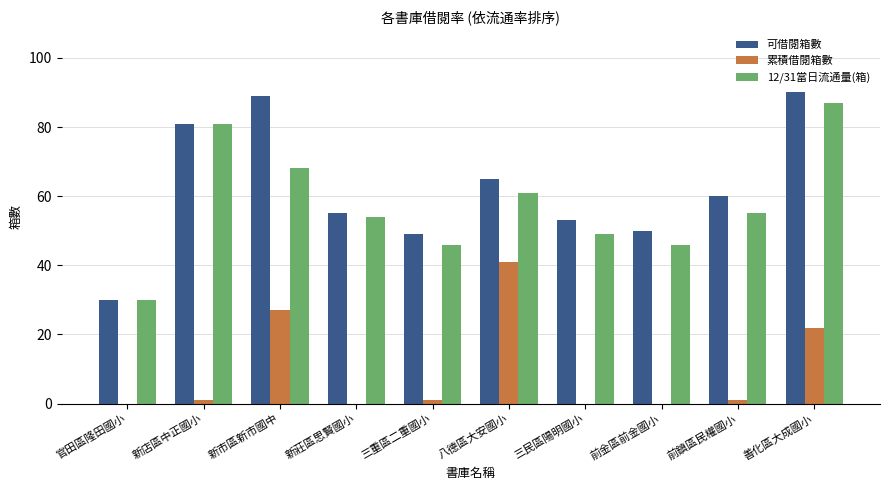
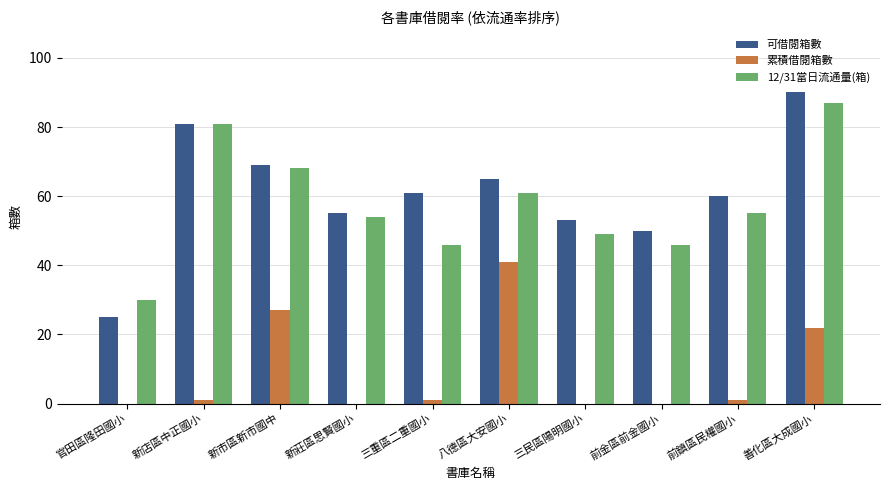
  {
    "可借閱箱數": {
-     "官田區隆田國小": 30,
+     "官田區隆田國小": 25,
      "新店區中正國小": 81,
-     "新市區新市國中": 89,
+     "新市區新市國中": 69,
      "新莊區思賢國小": 55,
-     "三重區二重國小": 49,
+     "三重區二重國小": 61,
      "八德區大安國小": 65,
      "三民區陽明國小": 53,
      "前金區前金國小": 50,
      "前鎮區民權國小": 60,
      "善化區大成國小": 90
    },
    "累積借閱箱數": {
      "官田區隆田國小": 0,
      "新店區中正國小": 1,
      "新市區新市國中": 27,
      "新莊區思賢國小": 0,
      "三重區二重國小": 1,
      "八德區大安國小": 41,
      "三民區陽明國小": 0,
      "前金區前金國小": 0,
      "前鎮區民權國小": 1,
      "善化區大成國小": 22
    },
    "12/31當日流通量(箱)": {
      "官田區隆田國小": 30,
      "新店區中正國小": 81,
      "新市區新市國中": 68,
      "新莊區思賢國小": 54,
      "三重區二重國小": 46,
      "八德區大安國小": 61,
      "三民區陽明國小": 49,
      "前金區前金國小": 46,
      "前鎮區民權國小": 55,
      "善化區大成國小": 87
    }
  }
